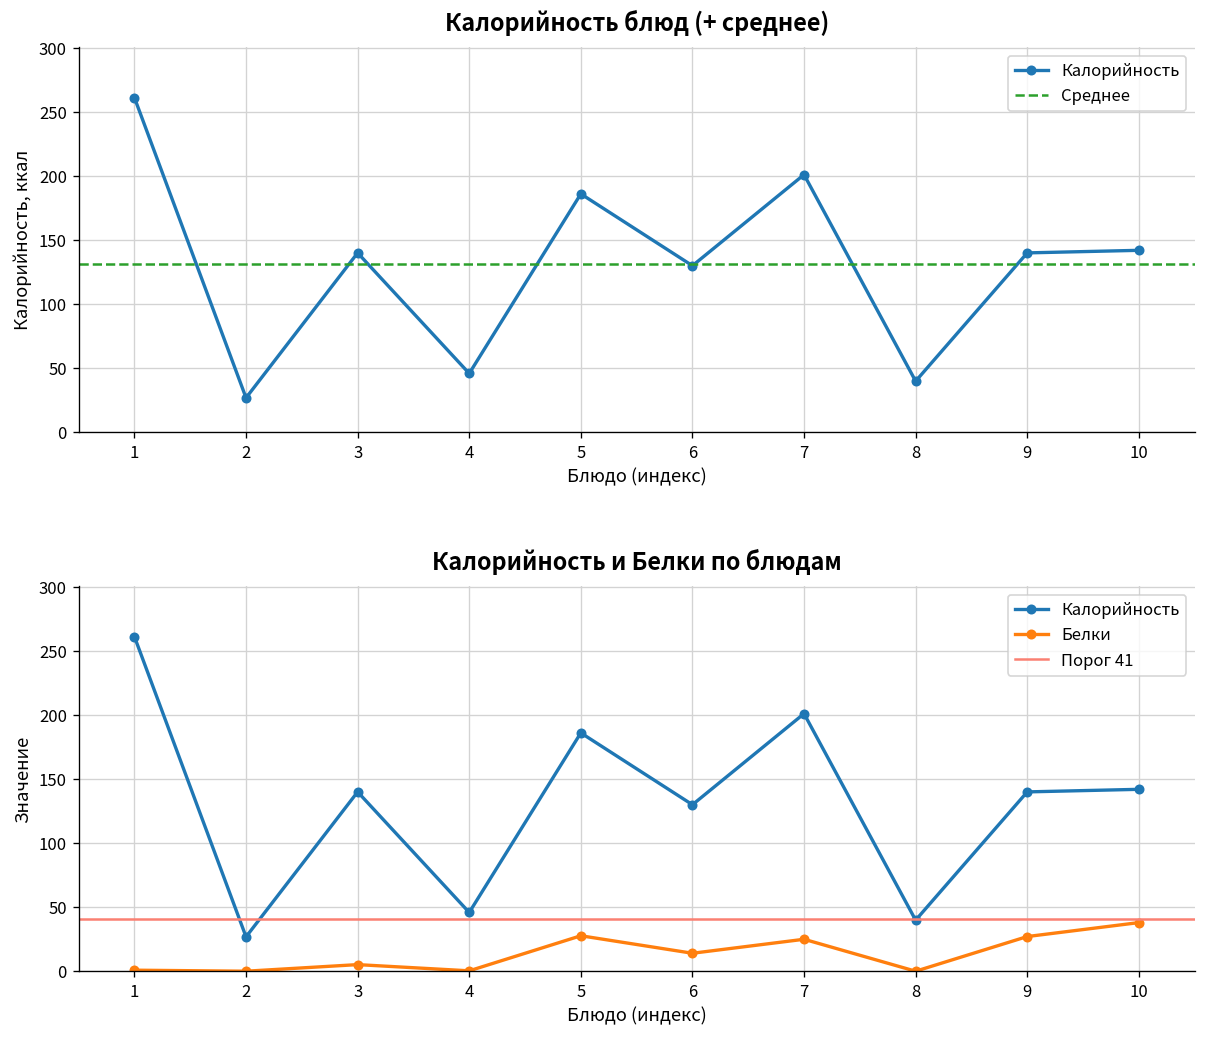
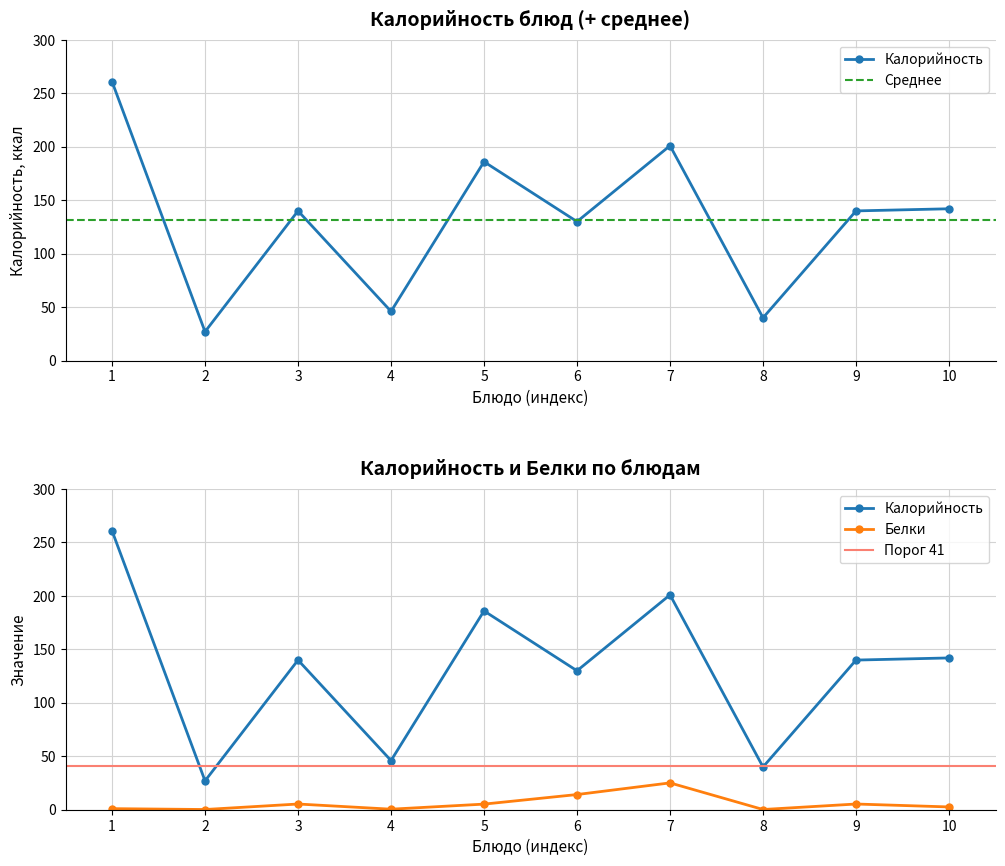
  {
    "Калорийность блюд (+ среднее)": {
      "1": 261,
      "2": 27,
      "3": 140,
      "4": 46,
      "5": 186,
      "6": 130,
      "7": 201,
      "8": 40,
      "9": 140,
      "10": 142
    },
    "Калорийность и Белки по блюдам": {
      "Калорийность": {
        "1": 261,
        "2": 27,
        "3": 140,
        "4": 46,
        "5": 186,
        "6": 130,
        "7": 201,
        "8": 40,
        "9": 140,
        "10": 142
      },
      "Белки": {
        "1": 1,
        "2": 0,
        "3": 5,
        "4": 1,
-       "5": 28,
+       "5": 5,
        "6": 14,
        "7": 25,
        "8": 0,
-       "9": 27,
-       "10": 38
+       "9": 5,
+       "10": 3
      }
    }
  }
